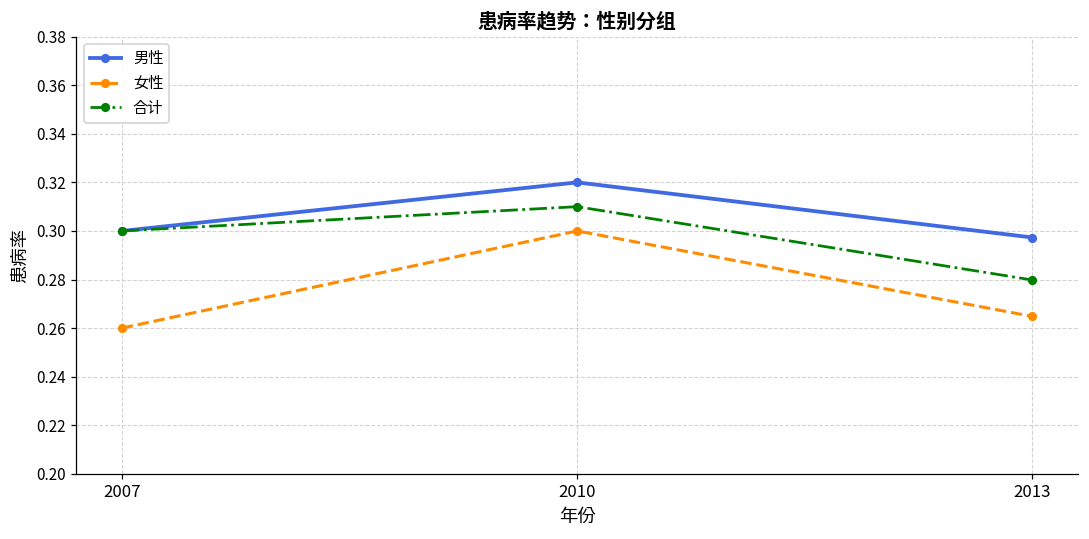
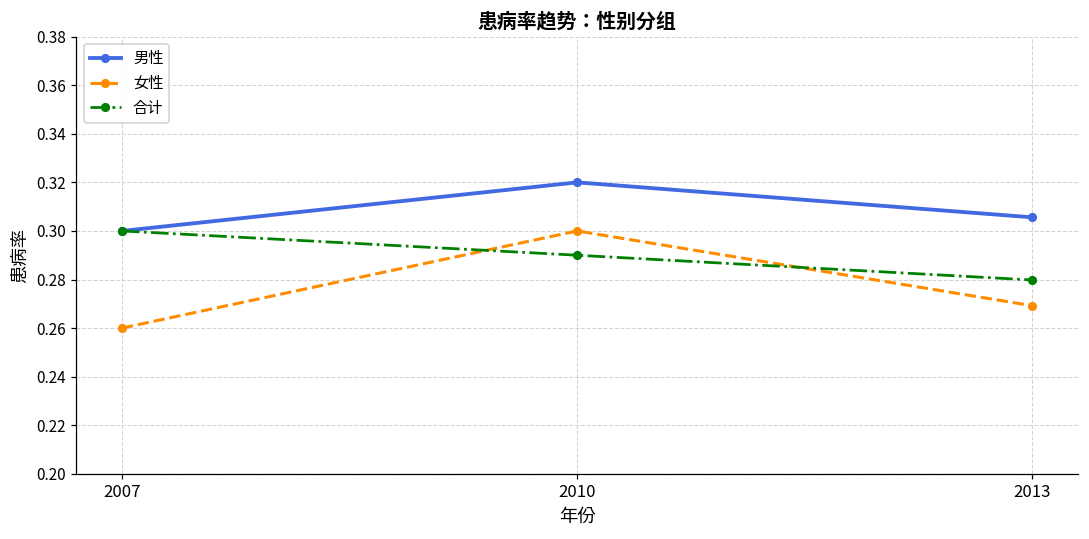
  {
    "男性": {
      "2010": 0.320,
-     "2013": 0.297
+     "2013": 0.306
    },
    "女性": {
      "2007": 0.260,
      "2010": 0.300,
-     "2013": 0.265
+     "2013": 0.269
    },
    "合计": {
-     "2010": 0.31,
+     "2010": 0.29,
      "2013": 0.28
    }
  }
